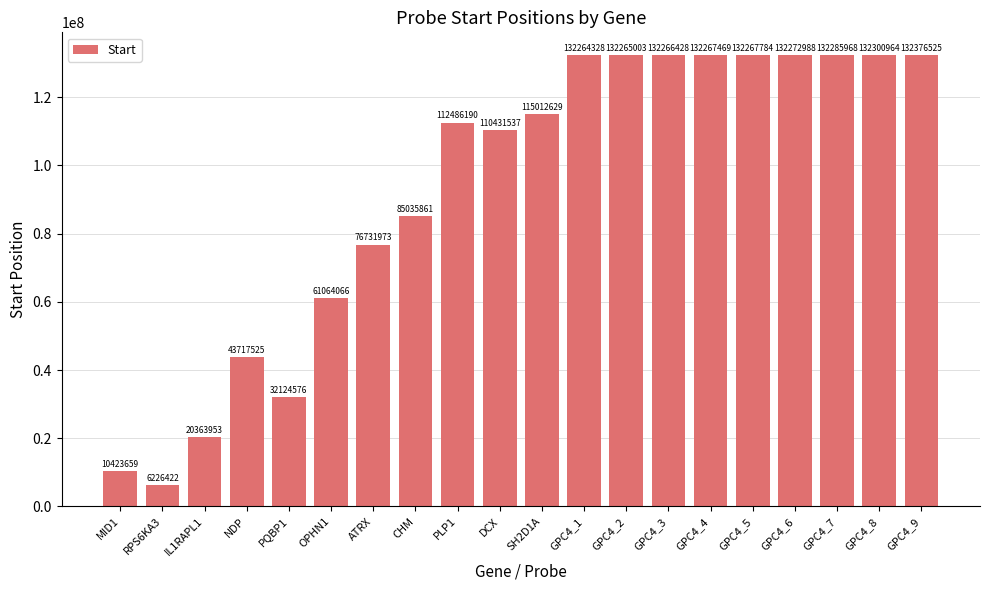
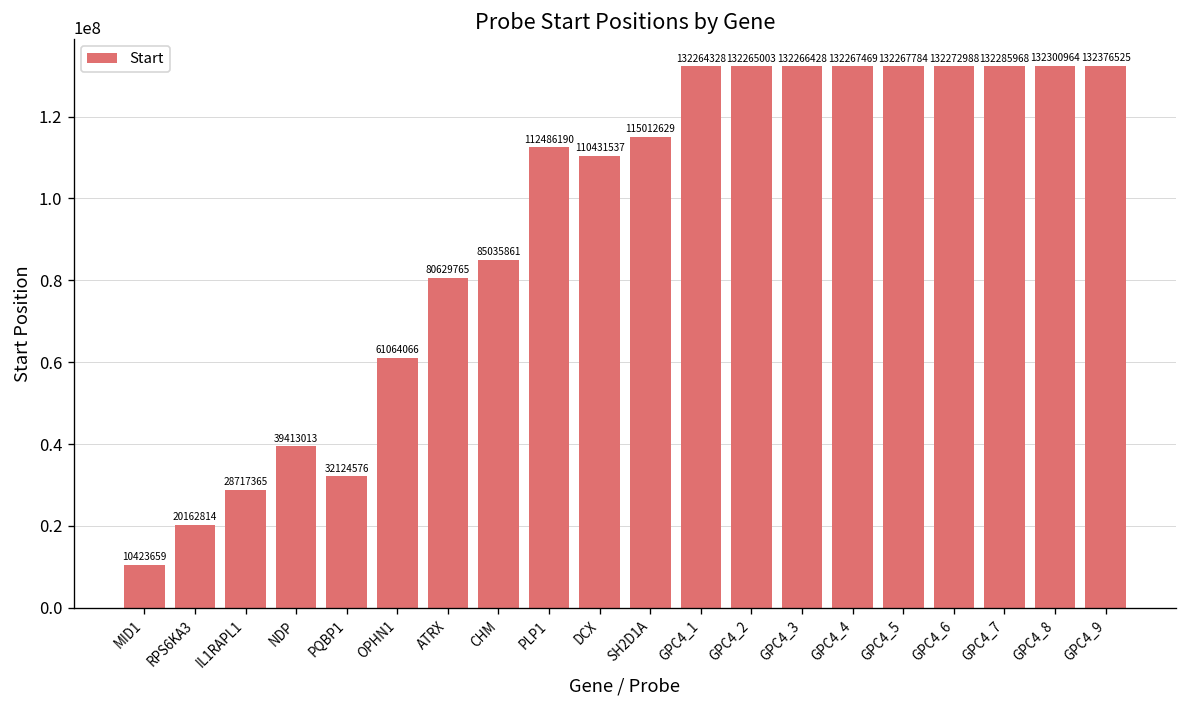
  {
    "MID1": 10423659,
-   "RPS6KA3": 6226422,
-   "IL1RAPL1": 20363953,
-   "NDP": 43717525,
+   "RPS6KA3": 20162814,
+   "IL1RAPL1": 28717365,
+   "NDP": 39413013,
    "PQBP1": 32124576,
    "OPHN1": 61064066,
-   "ATRX": 76731973,
+   "ATRX": 80629765,
    "CHM": 85035861,
    "PLP1": 112486190,
    "DCX": 110431537,
    "SH2D1A": 115012629,
    "GPC4_1": 132264328,
    "GPC4_2": 132265003,
    "GPC4_3": 132266428,
    "GPC4_4": 132267469,
    "GPC4_5": 132267784,
    "GPC4_6": 132272988,
    "GPC4_7": 132285968,
    "GPC4_8": 132300964,
    "GPC4_9": 132376525
  }
